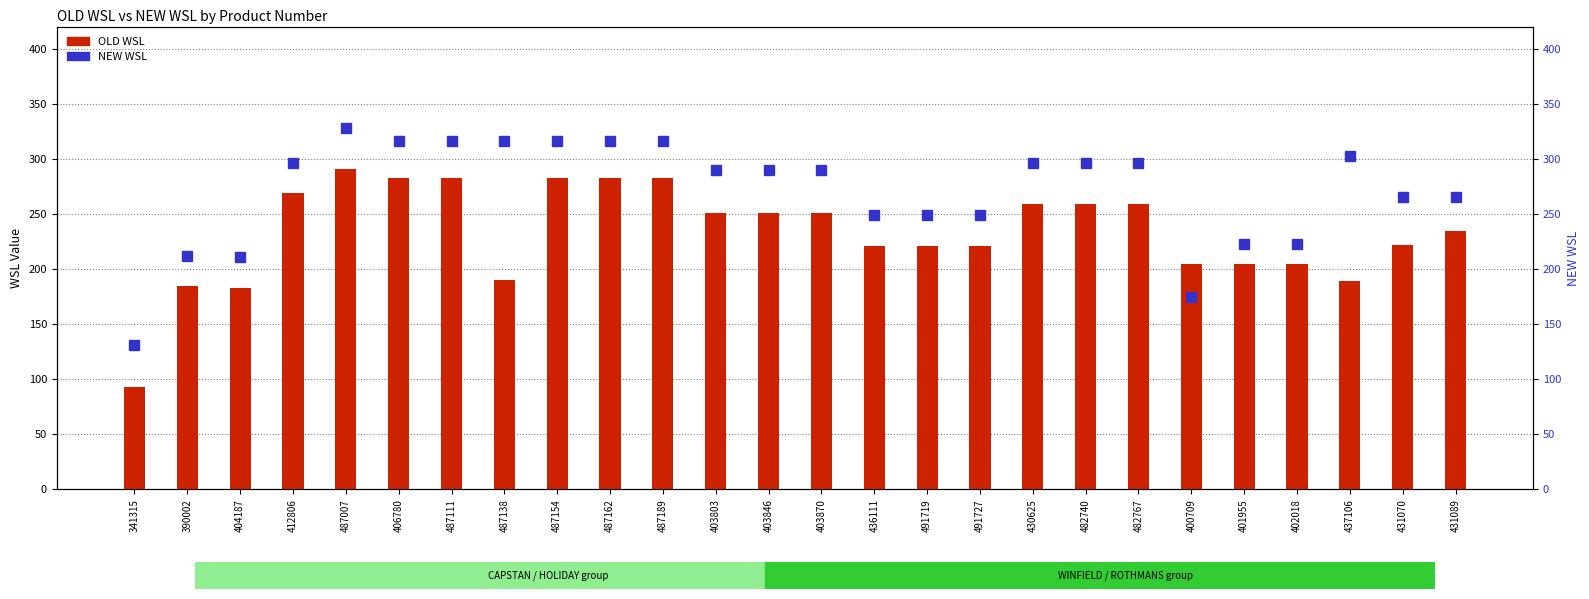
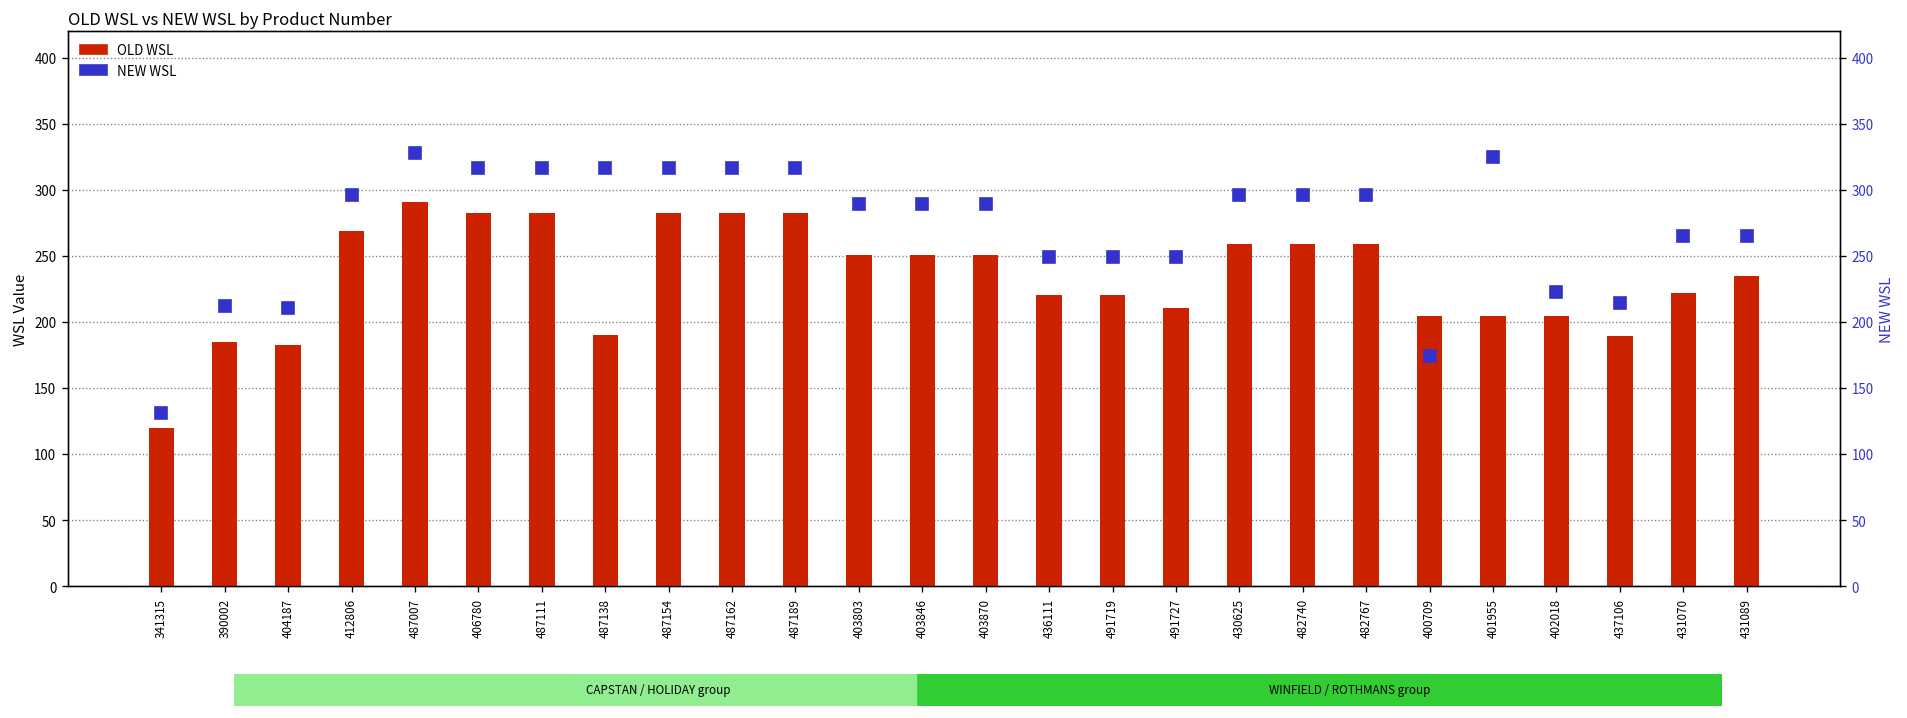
  {
    "OLD WSL": {
-     "341315": 93,
+     "341315": 120,
      "390002": 185,
      "404187": 183,
      "412806": 269,
      "487007": 290,
      "406780": 282,
      "487111": 282,
      "487138": 190,
      "487154": 282,
      "487162": 282,
      "487189": 282,
      "403803": 251,
      "403846": 251,
      "403870": 251,
      "436111": 221,
      "491719": 221,
-     "491727": 221,
+     "491727": 211,
      "430625": 259,
      "482740": 259,
      "482767": 259,
      "400709": 205,
      "401955": 205,
      "402018": 205,
      "437106": 189,
      "431070": 222,
      "431089": 235
    },
    "NEW WSL": {
      "341315": 131,
      "390002": 212,
      "404187": 211,
      "412806": 296,
      "487007": 328,
      "406780": 316,
      "487111": 316,
      "487138": 316,
      "487154": 316,
      "487162": 316,
      "487189": 316,
      "403803": 289,
      "403846": 289,
      "403870": 289,
      "436111": 249,
      "491719": 249,
      "491727": 249,
      "430625": 296,
      "482740": 296,
      "482767": 296,
      "400709": 175,
-     "401955": 223,
+     "401955": 325,
      "402018": 223,
-     "437106": 302,
+     "437106": 215,
      "431070": 265,
      "431089": 265
    }
  }
